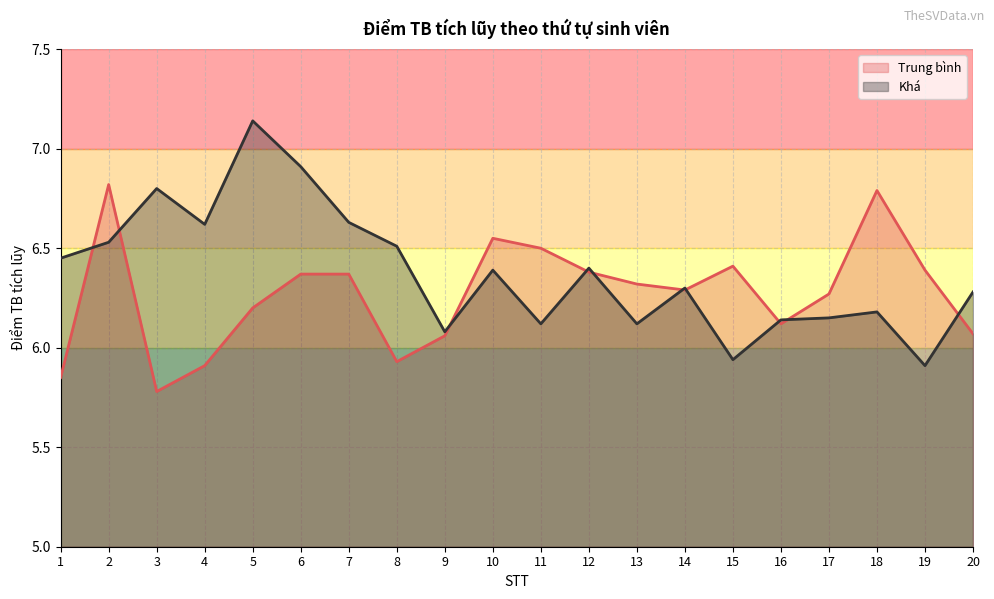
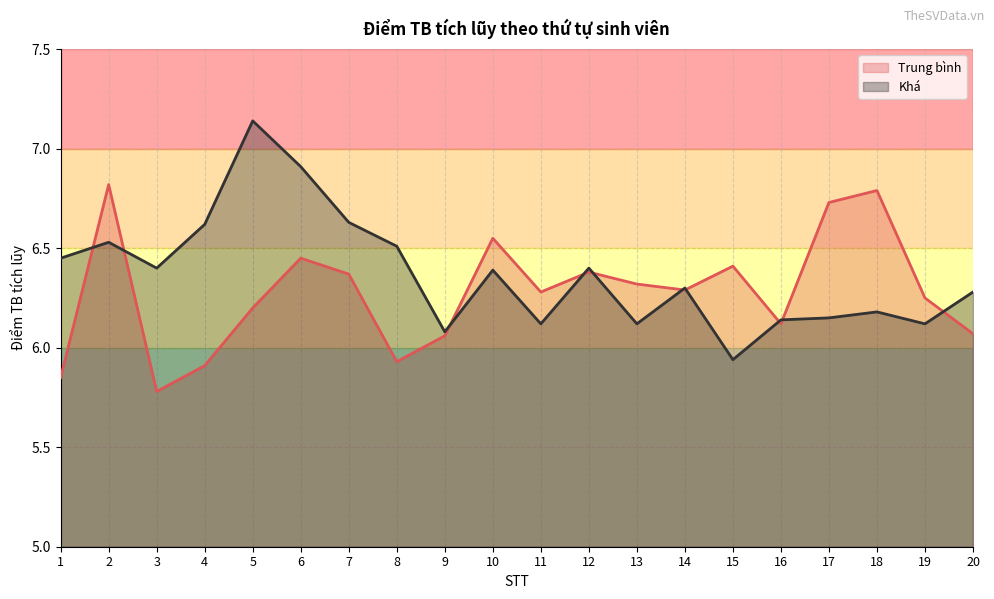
  {
    "Trung bình": {
      "1": 5.85,
      "2": 6.82,
      "3": 5.78,
      "4": 5.91,
      "5": 6.20,
-     "6": 6.37,
+     "6": 6.45,
      "7": 6.37,
      "8": 5.93,
      "9": 6.06,
      "10": 6.55,
-     "11": 6.50,
+     "11": 6.28,
      "12": 6.38,
      "13": 6.32,
      "15": 6.41,
      "16": 6.12,
-     "17": 6.27,
+     "17": 6.73,
      "18": 6.79,
-     "19": 6.39,
+     "19": 6.25,
      "20": 6.07
    },
    "Khá": {
      "1": 6.45,
      "2": 6.53,
-     "3": 6.8,
+     "3": 6.4,
      "4": 6.62,
      "5": 7.14,
      "6": 6.91,
      "7": 6.63,
      "8": 6.51,
      "9": 6.08,
      "10": 6.39,
      "11": 6.12,
      "12": 6.40,
      "13": 6.12,
      "15": 5.94,
      "16": 6.14,
      "17": 6.15,
      "18": 6.18,
-     "19": 5.91,
+     "19": 6.12,
      "20": 6.28
    }
  }
